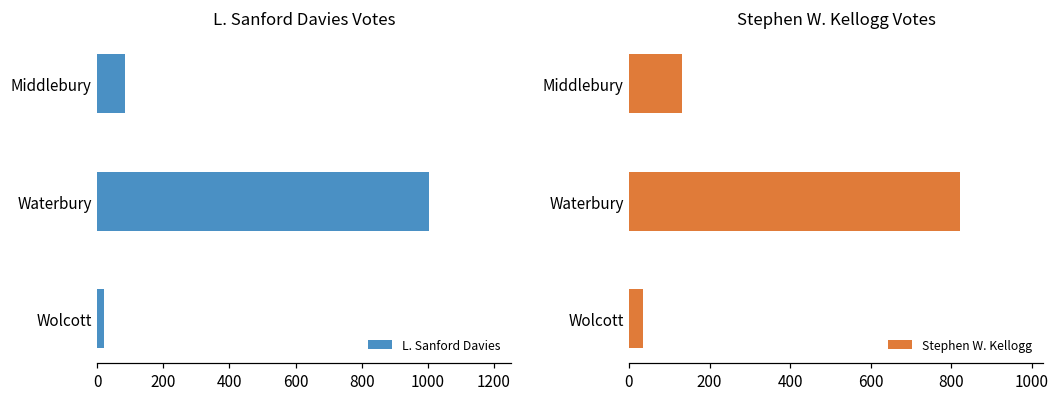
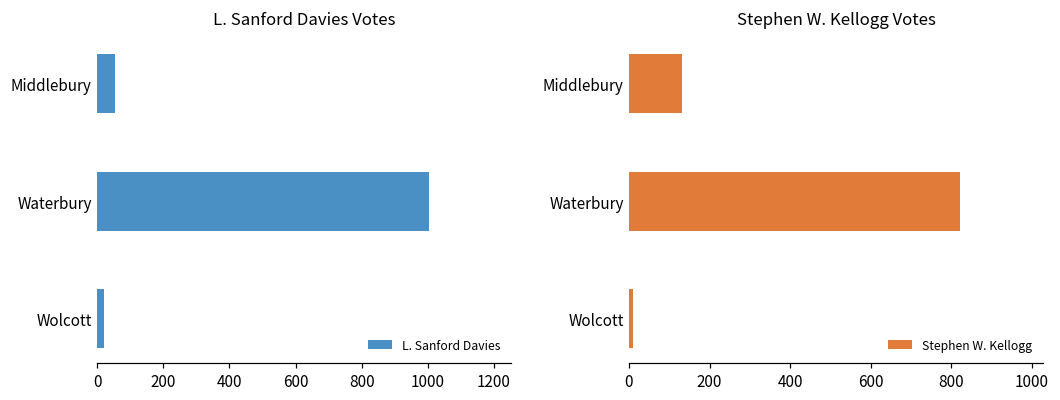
  {
    "L. Sanford Davies Votes": {
-     "Middlebury": 80,
+     "Middlebury": 50,
      "Waterbury": 1000,
      "Wolcott": 20
    },
    "Stephen W. Kellogg Votes": {
      "Middlebury": 130,
      "Waterbury": 820,
-     "Wolcott": 40
+     "Wolcott": 10
    }
  }
